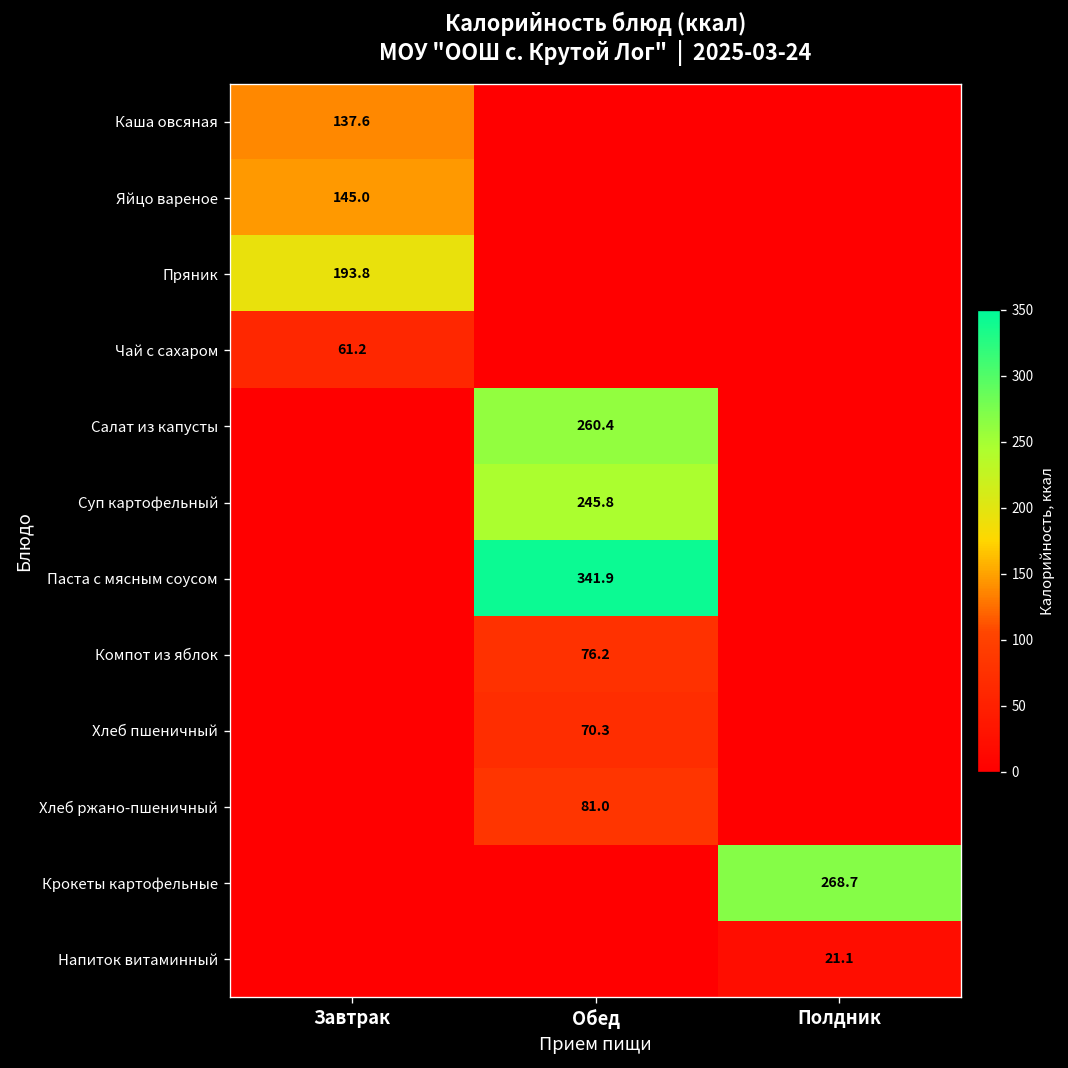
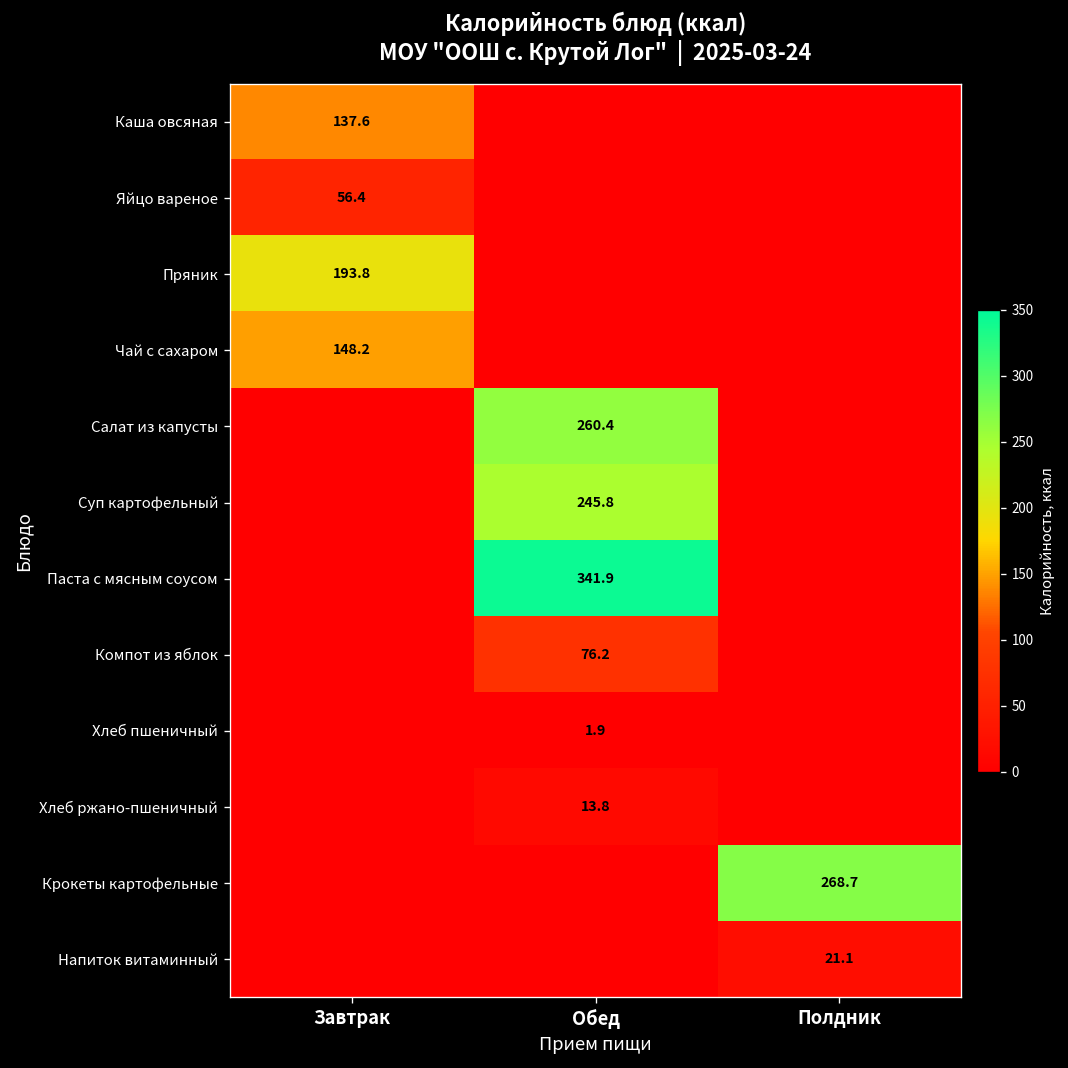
  {
    "Каша овсяная": {
      "Завтрак": 137.6
    },
    "Яйцо вареное": {
-     "Завтрак": 145.0
+     "Завтрак": 56.4
    },
    "Пряник": {
      "Завтрак": 193.8
    },
    "Чай с сахаром": {
-     "Завтрак": 61.2
+     "Завтрак": 148.2
    },
    "Салат из капусты": {
      "Обед": 260.4
    },
    "Суп картофельный": {
      "Обед": 245.8
    },
    "Паста с мясным соусом": {
      "Обед": 341.9
    },
    "Компот из яблок": {
      "Обед": 76.2
    },
    "Хлеб пшеничный": {
-     "Обед": 70.3
+     "Обед": 1.9
    },
    "Хлеб ржано-пшеничный": {
-     "Обед": 81.0
+     "Обед": 13.8
    },
    "Крокеты картофельные": {
      "Полдник": 268.7
    },
    "Напиток витаминный": {
      "Полдник": 21.1
    }
  }
